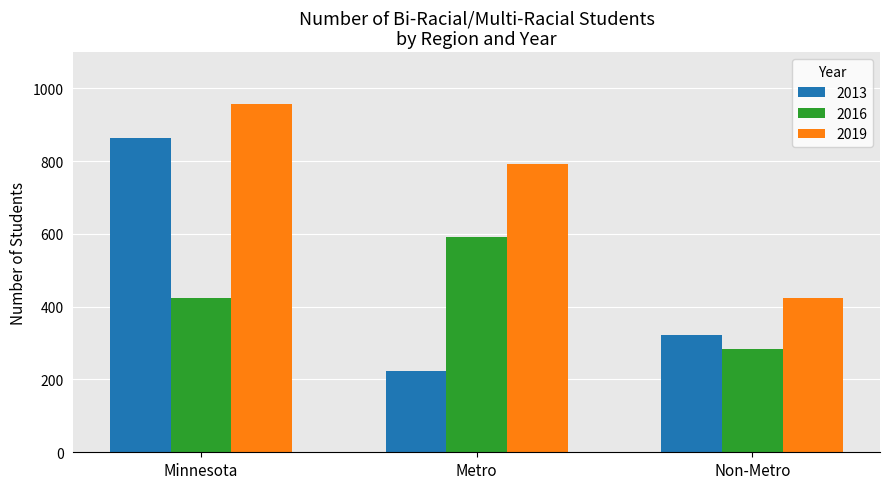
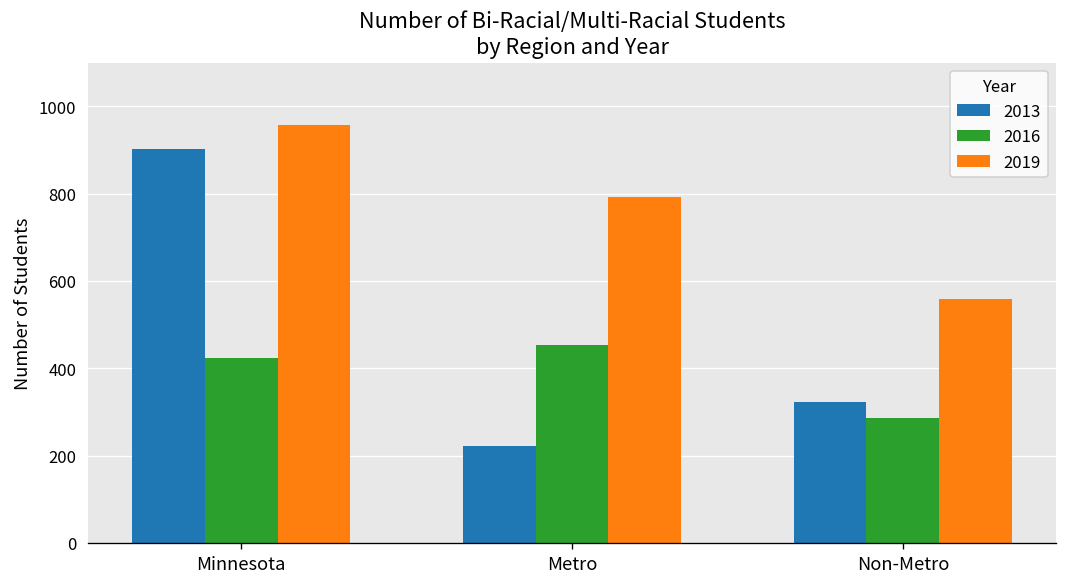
  {
    "2013": {
-     "Minnesota": 860,
+     "Minnesota": 900,
      "Metro": 220,
      "Non-Metro": 320
    },
    "2016": {
      "Minnesota": 420,
-     "Metro": 590,
+     "Metro": 450,
      "Non-Metro": 290
    },
    "2019": {
      "Minnesota": 960,
      "Metro": 790,
-     "Non-Metro": 420
+     "Non-Metro": 560
    }
  }
